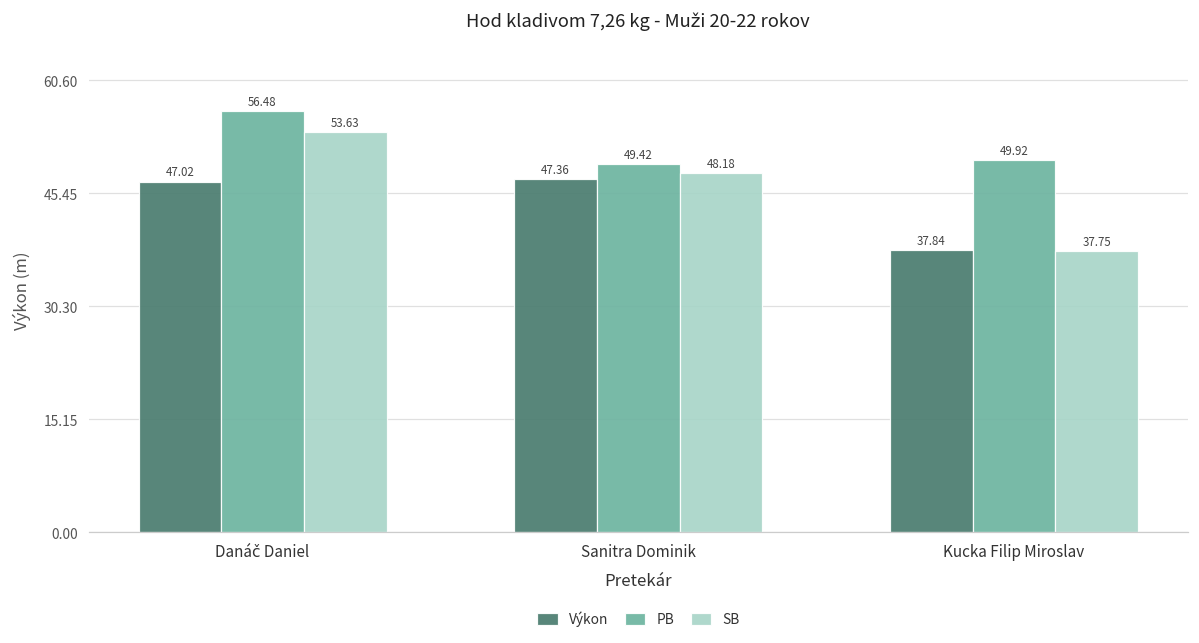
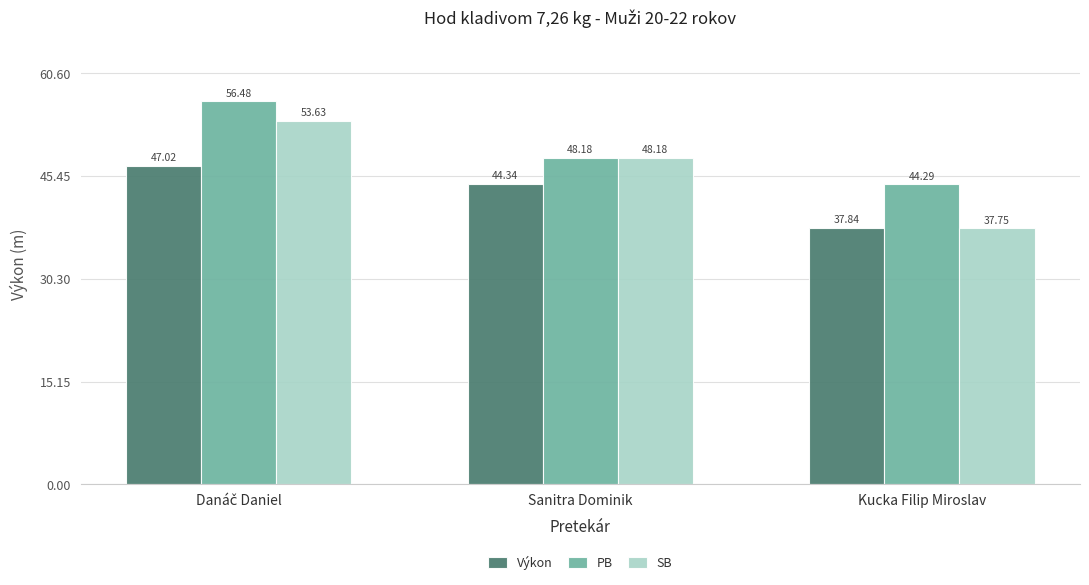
  {
    "Výkon": {
      "Danáč Daniel": 47.02,
-     "Sanitra Dominik": 47.36,
+     "Sanitra Dominik": 44.34,
      "Kucka Filip Miroslav": 37.84
    },
    "PB": {
      "Danáč Daniel": 56.48,
-     "Sanitra Dominik": 49.42,
-     "Kucka Filip Miroslav": 49.92
+     "Sanitra Dominik": 48.18,
+     "Kucka Filip Miroslav": 44.29
    },
    "SB": {
      "Danáč Daniel": 53.63,
      "Sanitra Dominik": 48.18,
      "Kucka Filip Miroslav": 37.75
    }
  }
